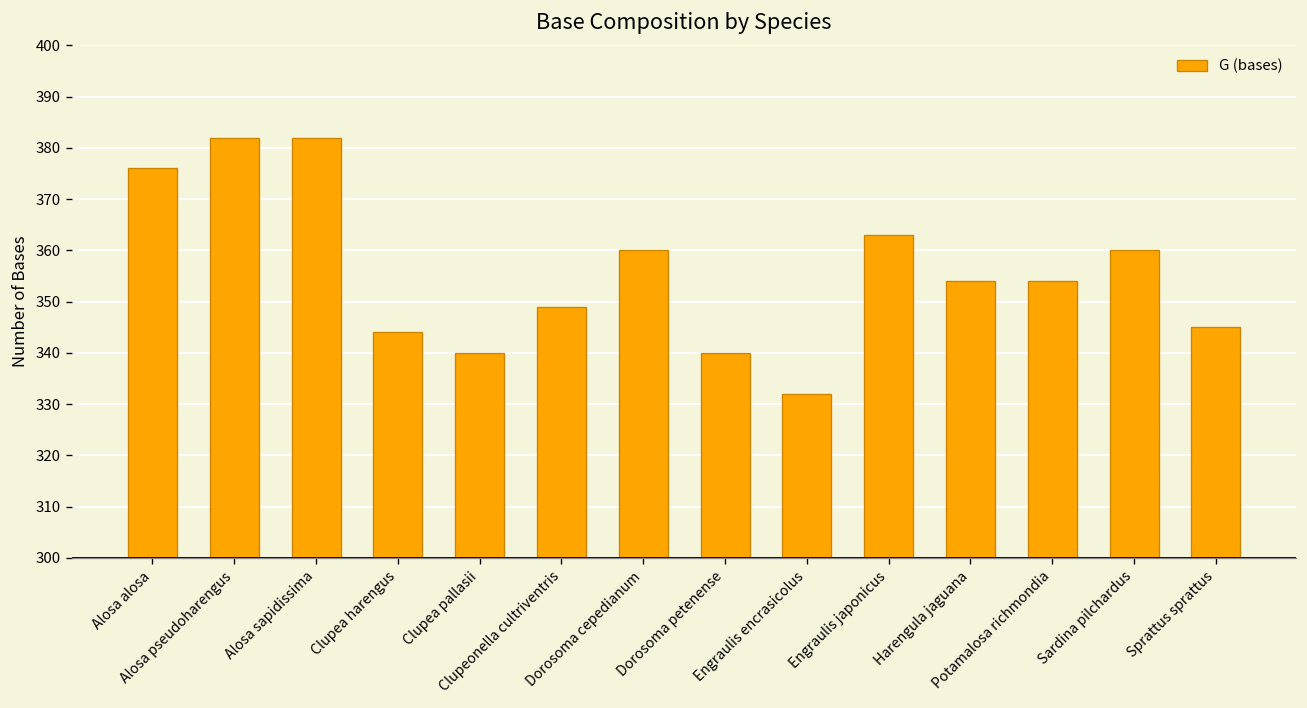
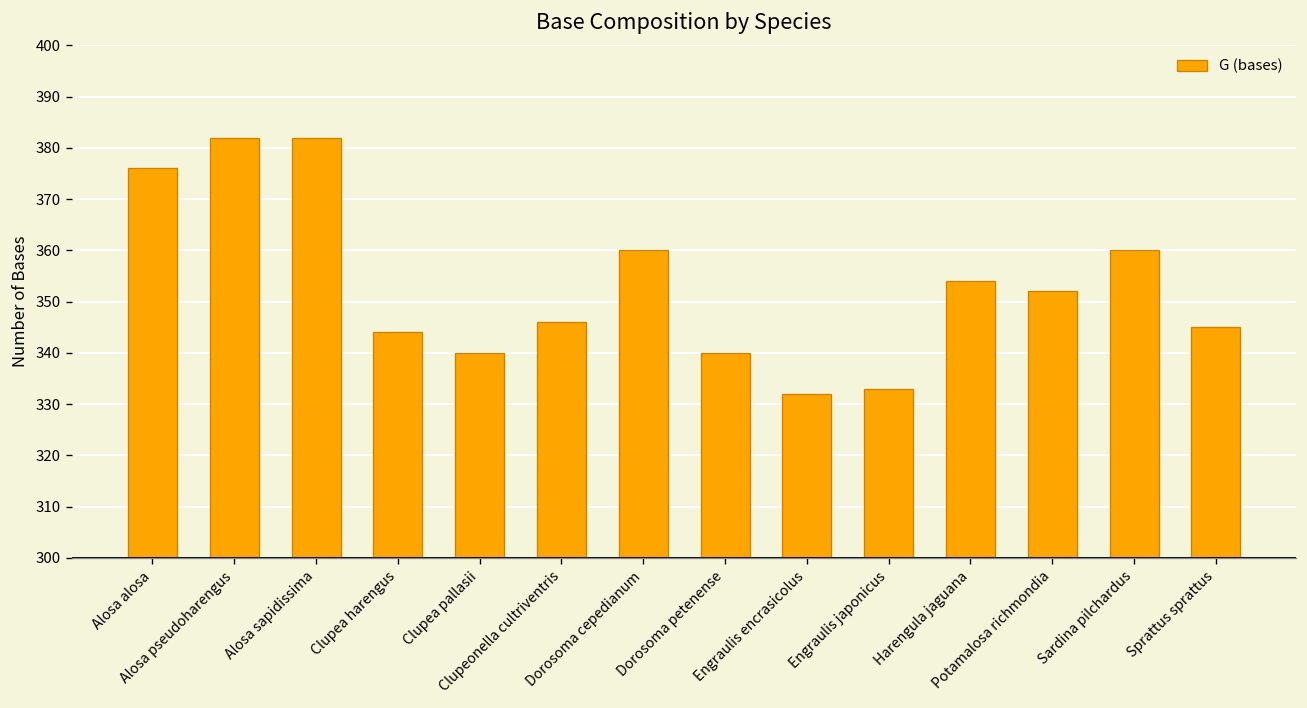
  {
    "Alosa alosa": 376,
    "Alosa pseudoharengus": 382,
    "Alosa sapidissima": 382,
    "Clupea harengus": 344,
    "Clupea pallasii": 340,
-   "Clupeonella cultriventris": 349,
+   "Clupeonella cultriventris": 346,
    "Dorosoma cepedianum": 360,
    "Dorosoma petenense": 340,
    "Engraulis encrasicolus": 332,
-   "Engraulis japonicus": 363,
+   "Engraulis japonicus": 333,
    "Harengula jaguana": 354,
-   "Potamalosa richmondia": 354,
+   "Potamalosa richmondia": 352,
    "Sardina pilchardus": 360,
    "Sprattus sprattus": 345
  }
